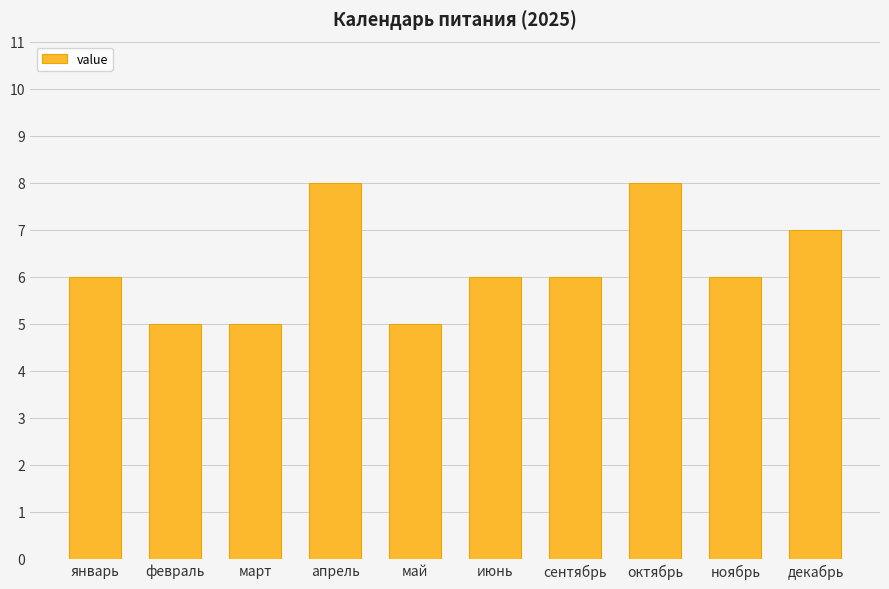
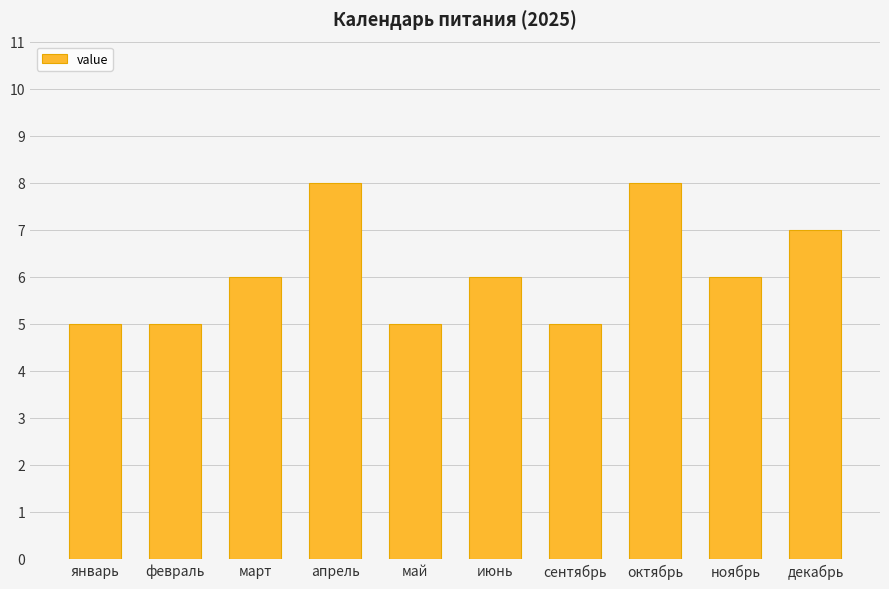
  {
-   "январь": 6,
+   "январь": 5,
    "февраль": 5,
-   "март": 5,
+   "март": 6,
    "апрель": 8,
    "май": 5,
    "июнь": 6,
-   "сентябрь": 6,
+   "сентябрь": 5,
    "октябрь": 8,
    "ноябрь": 6,
    "декабрь": 7
  }
